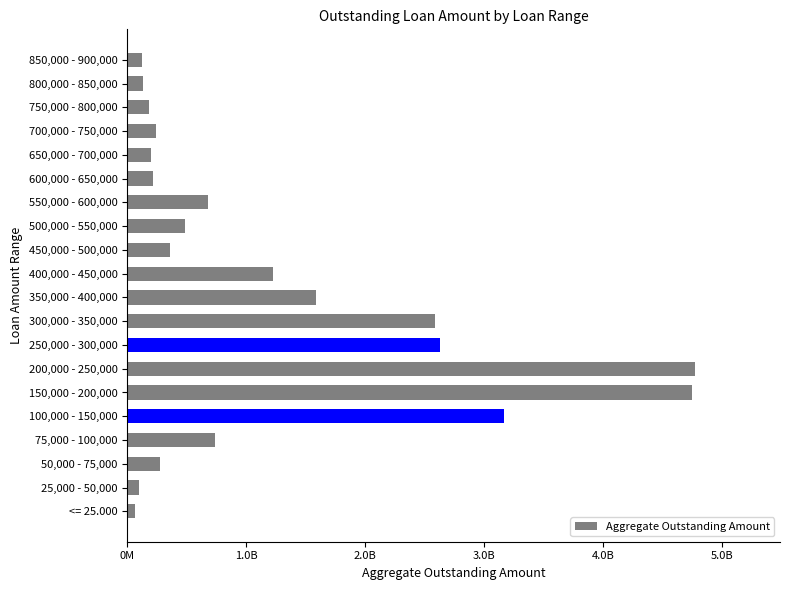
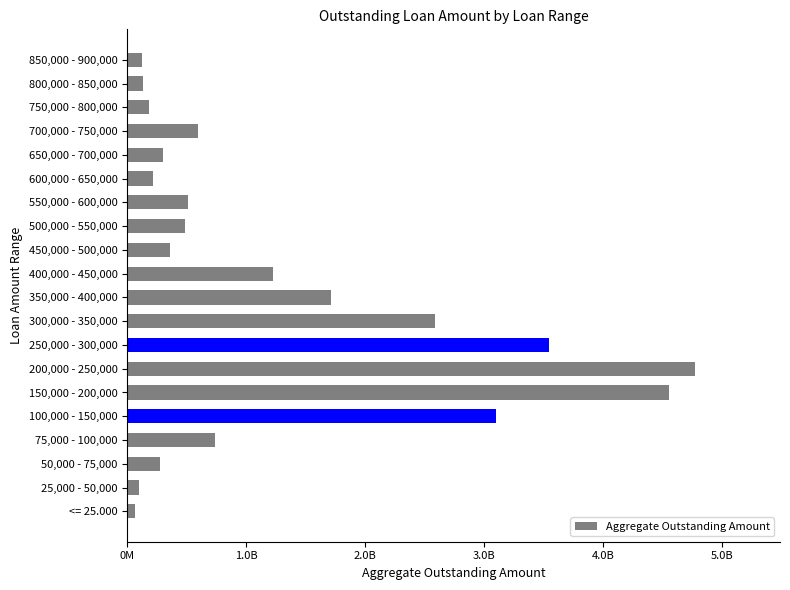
  {
    "850,000 - 900,000": 120000000,
    "800,000 - 850,000": 130000000,
    "750,000 - 800,000": 180000000,
-   "700,000 - 750,000": 240000000,
-   "650,000 - 700,000": 200000000,
+   "700,000 - 750,000": 600000000,
+   "650,000 - 700,000": 300000000,
    "600,000 - 650,000": 220000000,
-   "550,000 - 600,000": 680000000,
+   "550,000 - 600,000": 510000000,
    "500,000 - 550,000": 480000000,
    "450,000 - 500,000": 360000000,
    "400,000 - 450,000": 1230000000,
-   "350,000 - 400,000": 1590000000,
+   "350,000 - 400,000": 1710000000,
    "300,000 - 350,000": 2590000000,
-   "250,000 - 300,000": 2630000000,
+   "250,000 - 300,000": 3540000000,
    "200,000 - 250,000": 4770000000,
-   "150,000 - 200,000": 4750000000,
-   "100,000 - 150,000": 3170000000,
+   "150,000 - 200,000": 4550000000,
+   "100,000 - 150,000": 3100000000,
    "75,000 - 100,000": 740000000,
    "50,000 - 75,000": 280000000,
    "25,000 - 50,000": 100000000,
    "<= 25.000": 70000000
  }
